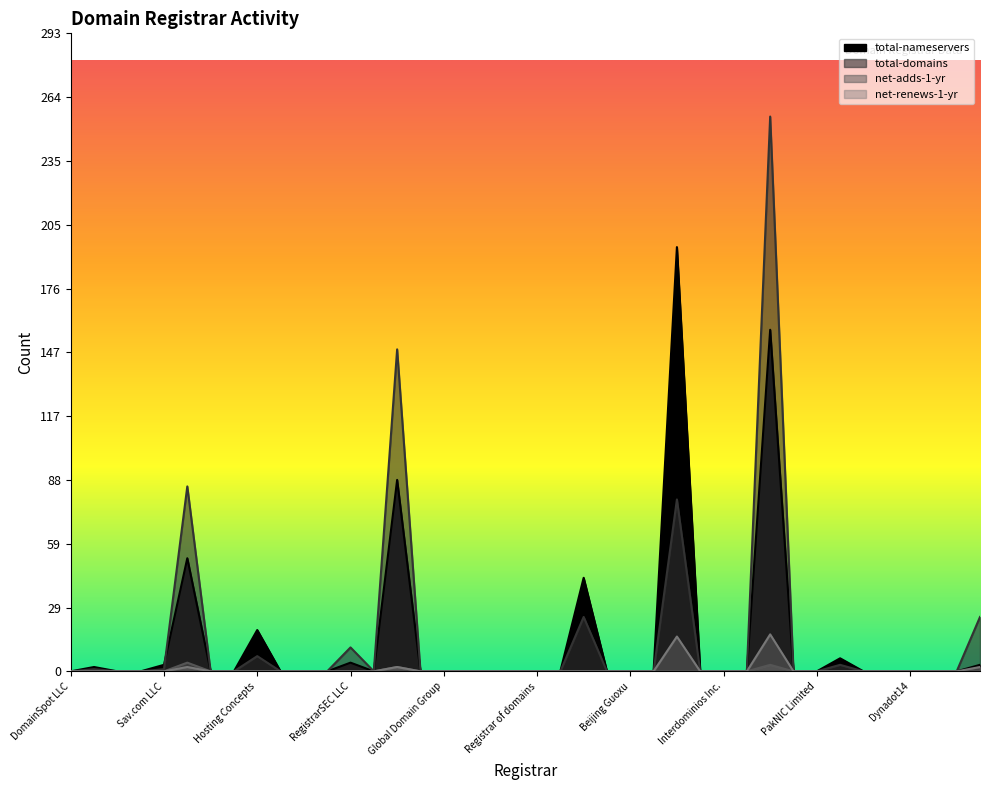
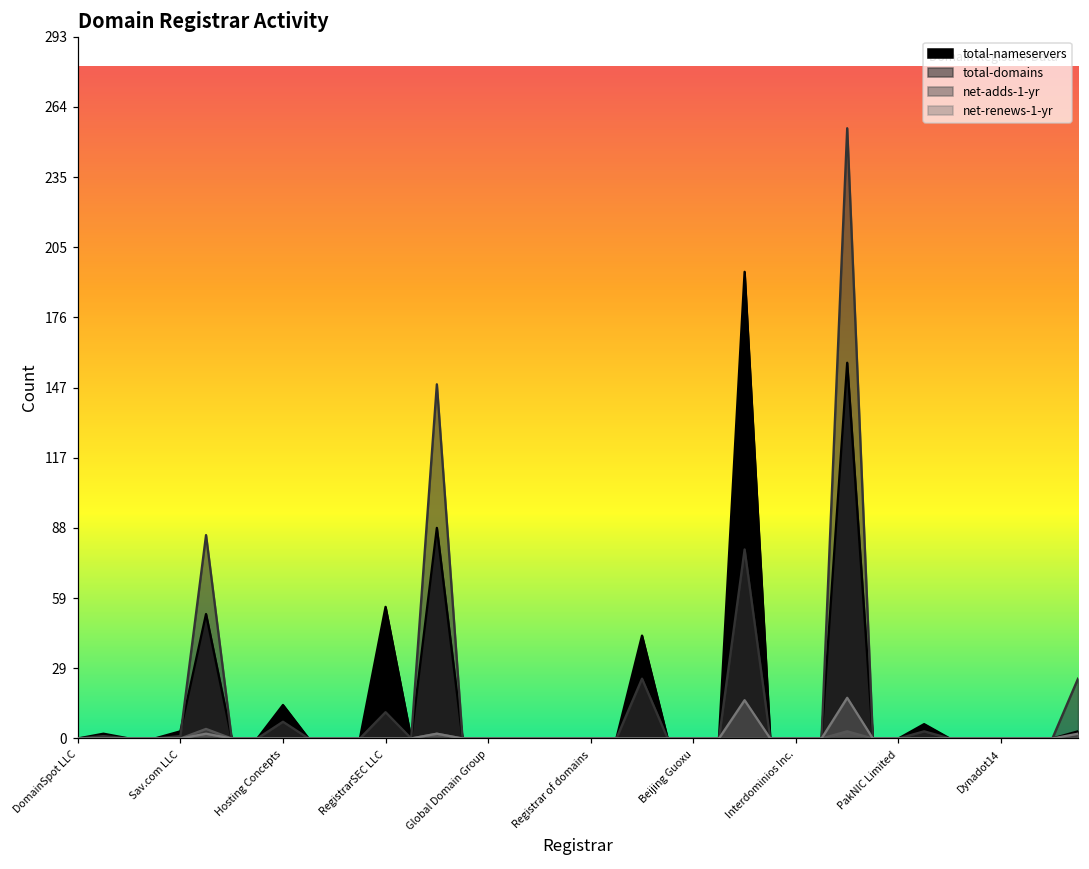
  {
    "total-nameservers": {
-     "Hosting Concepts": 19,
-     "RegistrarSEC LLC": 4
+     "Hosting Concepts": 14,
+     "RegistrarSEC LLC": 55
    }
  }
